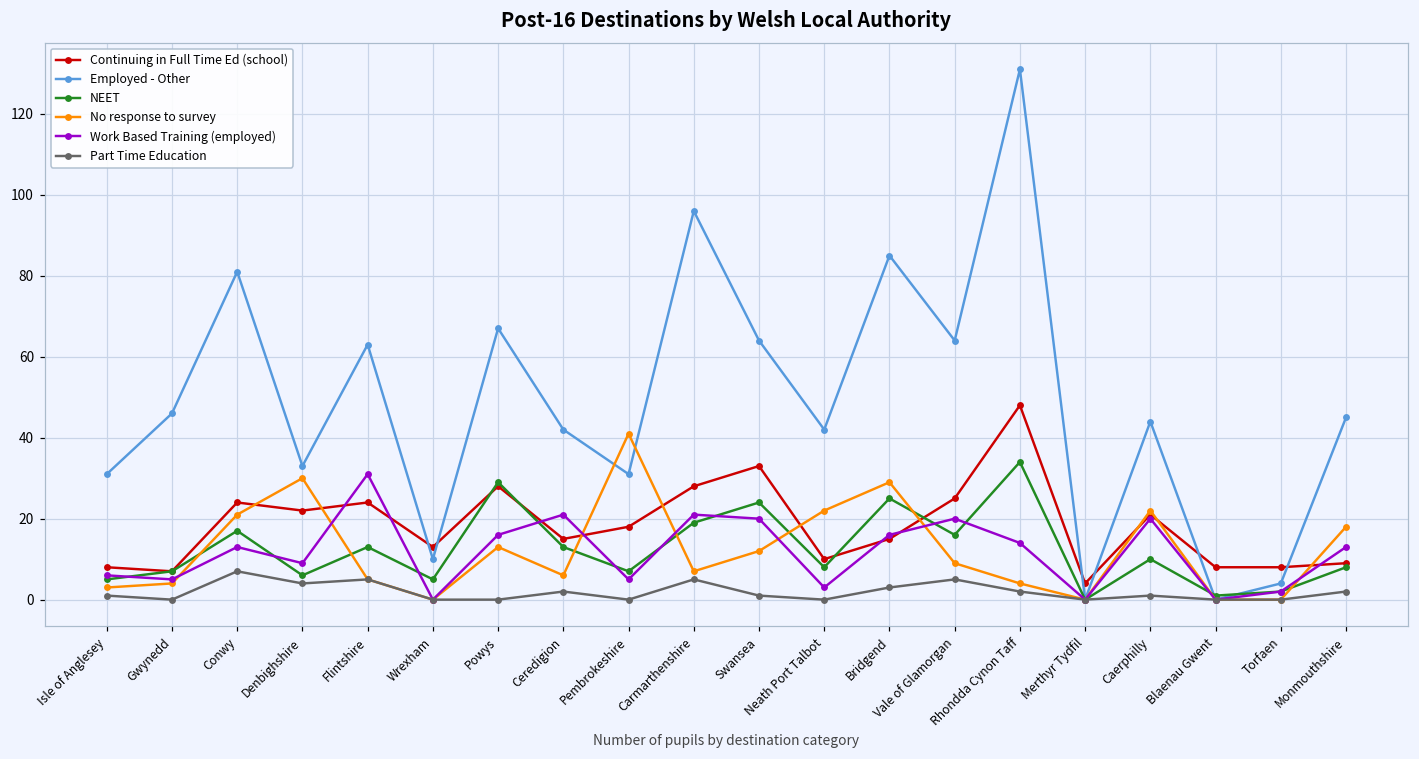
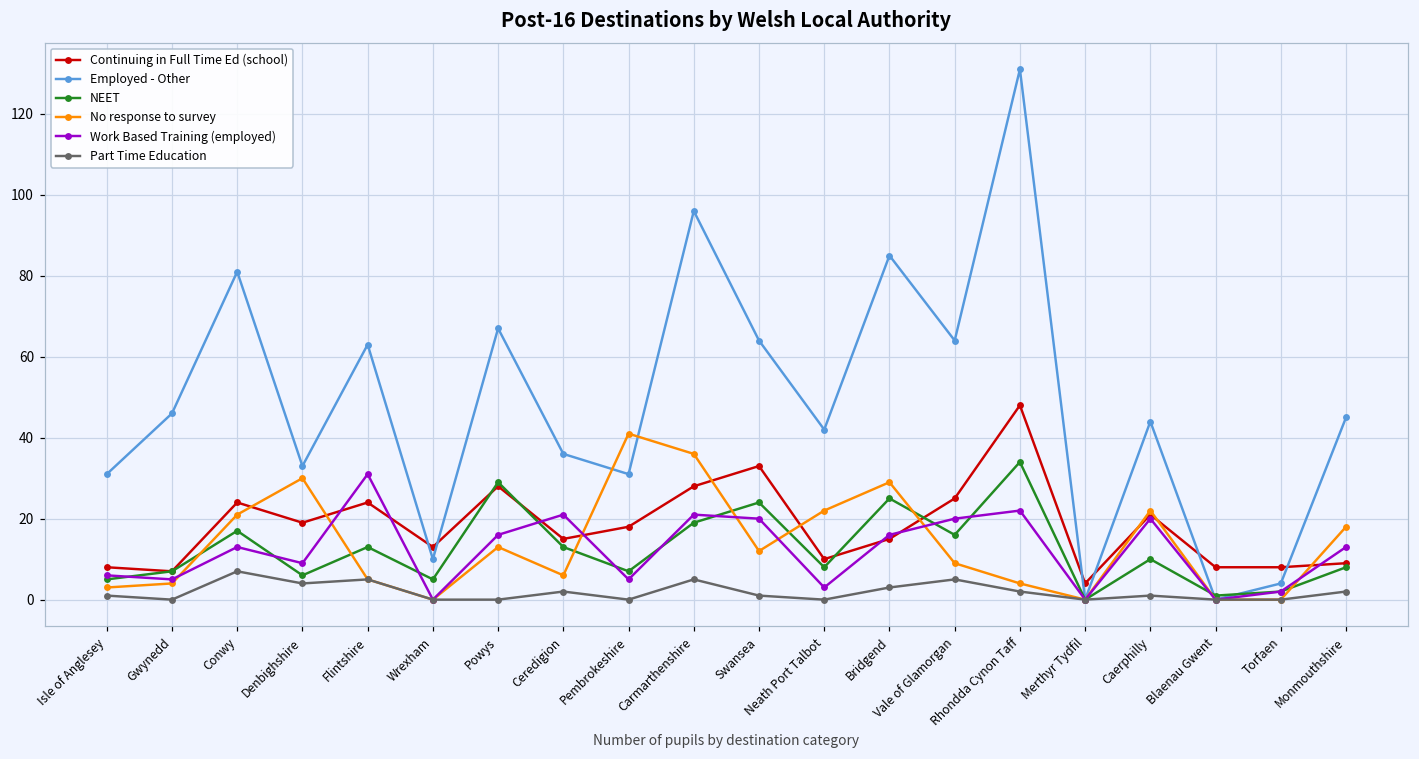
  {
    "Continuing in Full Time Ed (school)": {
      "Isle of Anglesey": 8,
      "Conwy": 24,
-     "Denbighshire": 22,
+     "Denbighshire": 19,
      "Flintshire": 24,
      "Wrexham": 13,
      "Powys": 28,
      "Ceredigion": 15,
      "Pembrokeshire": 18,
      "Carmarthenshire": 28,
      "Swansea": 33,
      "Neath Port Talbot": 10,
      "Bridgend": 15,
      "Vale of Glamorgan": 25,
      "Rhondda Cynon Taff": 48,
      "Merthyr Tydfil": 4,
      "Caerphilly": 21,
      "Blaenau Gwent": 8,
      "Torfaen": 8,
      "Monmouthshire": 9
    },
    "Employed - Other": {
      "Isle of Anglesey": 31,
      "Gwynedd": 46,
      "Conwy": 81,
      "Denbighshire": 33,
      "Flintshire": 63,
      "Wrexham": 10,
      "Powys": 67,
-     "Ceredigion": 42,
+     "Ceredigion": 36,
      "Pembrokeshire": 31,
      "Carmarthenshire": 96,
      "Swansea": 64,
      "Neath Port Talbot": 42,
      "Bridgend": 85,
      "Vale of Glamorgan": 64,
      "Rhondda Cynon Taff": 131,
      "Caerphilly": 44,
      "Torfaen": 4,
      "Monmouthshire": 45
    },
    "NEET": {
      "Isle of Anglesey": 5,
      "Conwy": 17,
      "Denbighshire": 6,
      "Flintshire": 13,
      "Wrexham": 5,
      "Powys": 29,
      "Ceredigion": 13,
      "Pembrokeshire": 7,
      "Carmarthenshire": 19,
      "Swansea": 24,
      "Neath Port Talbot": 8,
      "Bridgend": 25,
      "Vale of Glamorgan": 16,
      "Rhondda Cynon Taff": 34,
      "Caerphilly": 10,
      "Blaenau Gwent": 1,
      "Monmouthshire": 8
    },
    "No response to survey": {
      "Isle of Anglesey": 3,
      "Gwynedd": 4,
      "Conwy": 21,
      "Denbighshire": 30,
      "Powys": 13,
      "Ceredigion": 6,
      "Pembrokeshire": 41,
-     "Carmarthenshire": 7,
+     "Carmarthenshire": 36,
      "Swansea": 12,
      "Neath Port Talbot": 22,
      "Bridgend": 29,
      "Vale of Glamorgan": 9,
      "Rhondda Cynon Taff": 4,
      "Caerphilly": 22,
      "Monmouthshire": 18
    },
    "Work Based Training (employed)": {
      "Isle of Anglesey": 6,
      "Gwynedd": 5,
      "Conwy": 13,
      "Denbighshire": 9,
      "Flintshire": 31,
      "Powys": 16,
      "Ceredigion": 21,
      "Pembrokeshire": 5,
      "Carmarthenshire": 21,
      "Swansea": 20,
      "Neath Port Talbot": 3,
      "Bridgend": 16,
      "Vale of Glamorgan": 20,
-     "Rhondda Cynon Taff": 14,
+     "Rhondda Cynon Taff": 22,
      "Caerphilly": 20,
      "Monmouthshire": 13
    },
    "Part Time Education": {
      "Isle of Anglesey": 1,
      "Gwynedd": 0,
      "Conwy": 7,
      "Denbighshire": 4,
      "Powys": 0,
      "Ceredigion": 2,
      "Pembrokeshire": 0,
      "Carmarthenshire": 5,
      "Swansea": 1,
      "Neath Port Talbot": 0,
      "Bridgend": 3,
      "Vale of Glamorgan": 5,
      "Rhondda Cynon Taff": 2,
      "Caerphilly": 1,
      "Monmouthshire": 2
    }
  }
